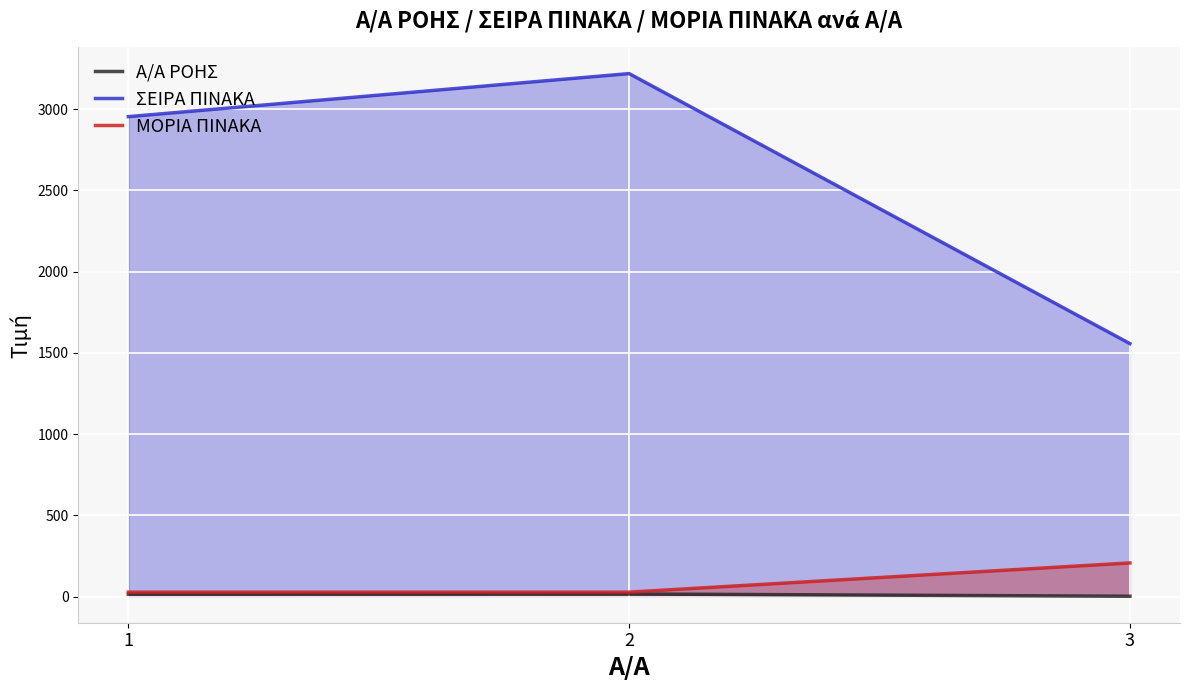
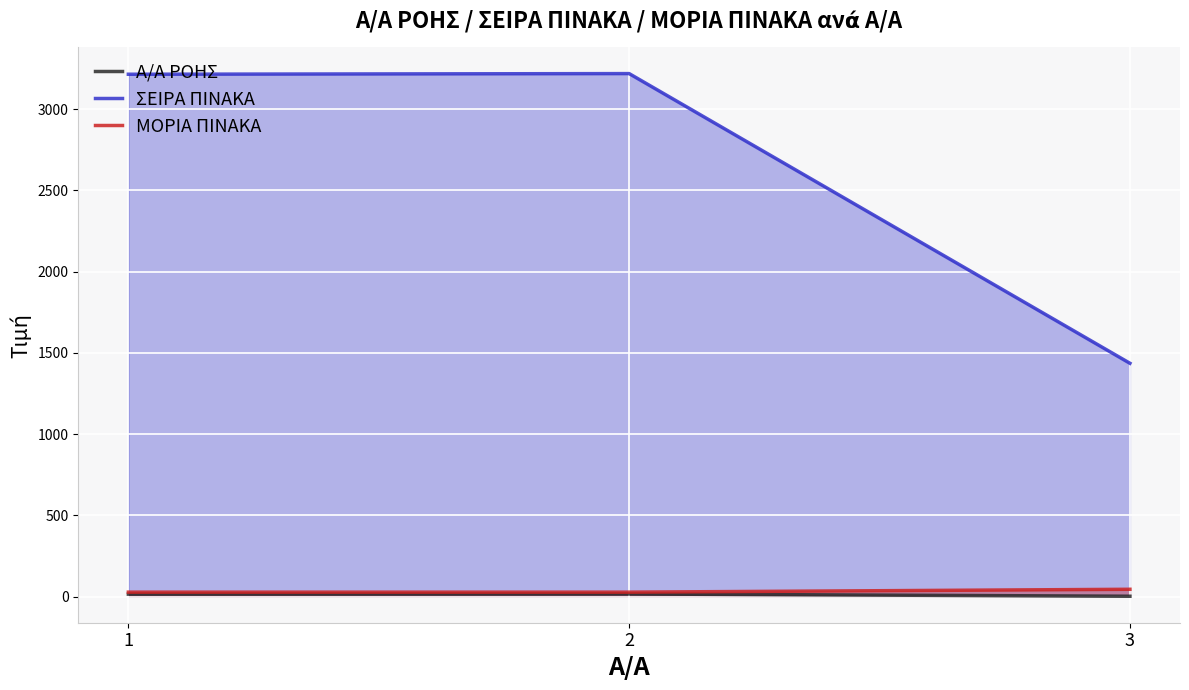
  {
    "Α/Α ΡΟΗΣ": {
      "3": 0
    },
    "ΣΕΙΡΑ ΠΙΝΑΚΑ": {
-     "1": 2950,
+     "1": 3220,
      "2": 3220,
-     "3": 1560
+     "3": 1440
    },
    "ΜΟΡΙΑ ΠΙΝΑΚΑ": {
-     "3": 210
+     "3": 40
    }
  }
